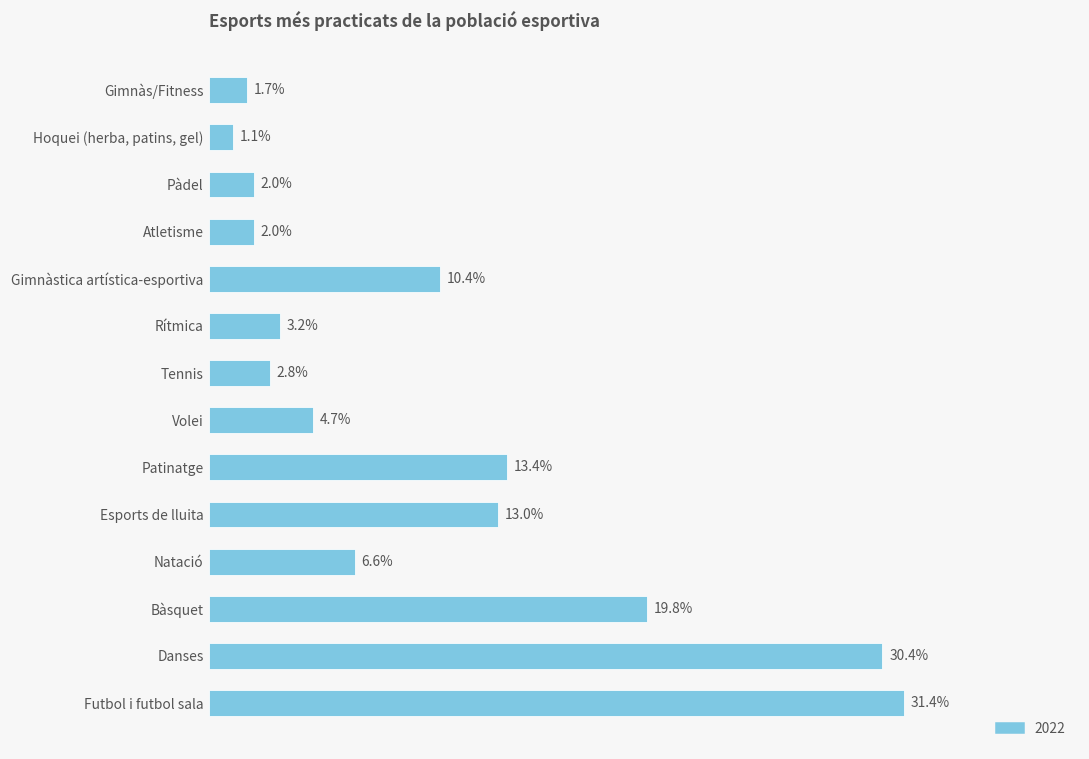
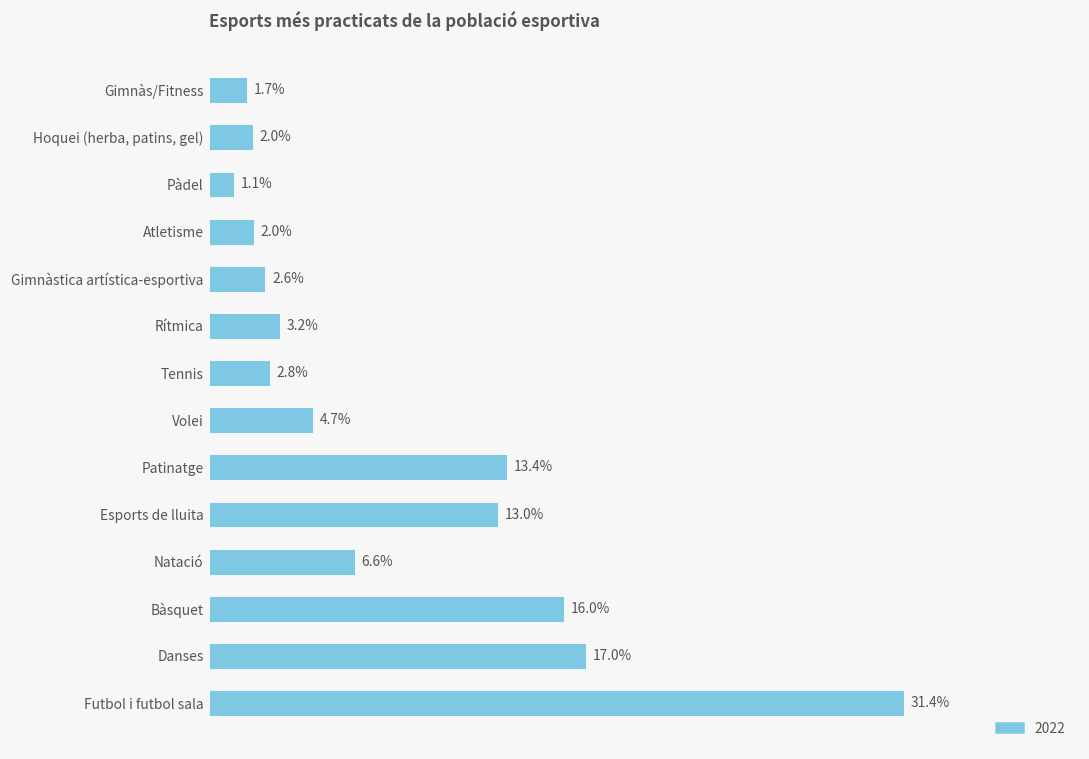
  {
    "Gimnàs/Fitness": "1.7%",
-   "Hoquei (herba, patins, gel)": "1.1%",
-   "Pàdel": "2.0%",
+   "Hoquei (herba, patins, gel)": "2.0%",
+   "Pàdel": "1.1%",
    "Atletisme": "2.0%",
-   "Gimnàstica artística-esportiva": "10.4%",
+   "Gimnàstica artística-esportiva": "2.6%",
    "Rítmica": "3.2%",
    "Tennis": "2.8%",
    "Volei": "4.7%",
    "Patinatge": "13.4%",
    "Esports de lluita": "13.0%",
    "Natació": "6.6%",
-   "Bàsquet": "19.8%",
-   "Danses": "30.4%",
+   "Bàsquet": "16.0%",
+   "Danses": "17.0%",
    "Futbol i futbol sala": "31.4%"
  }
